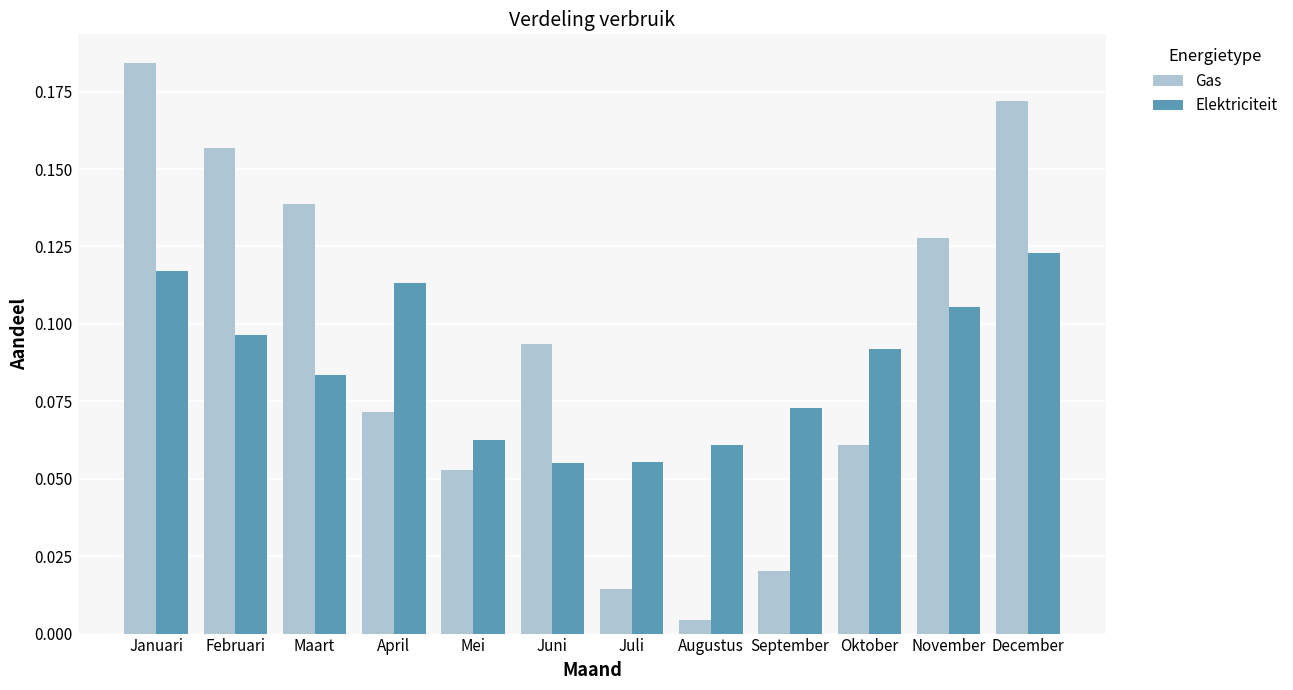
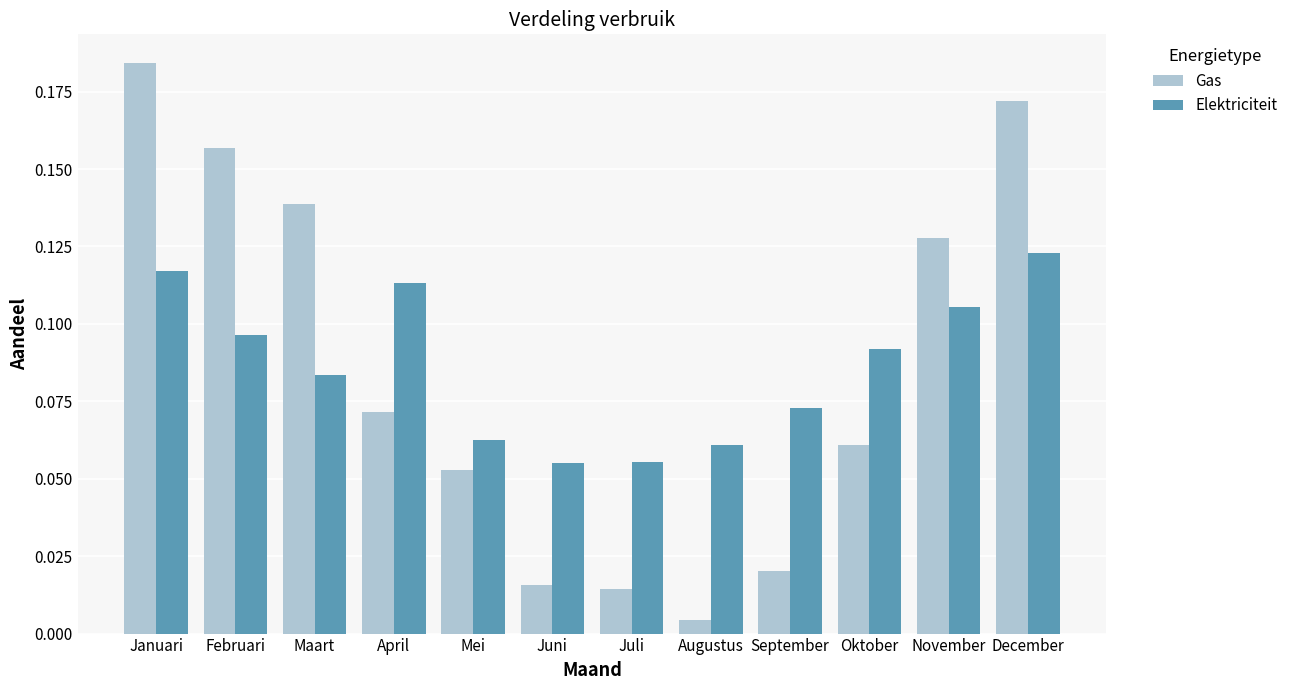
  {
    "Gas": {
      "Januari": 0.184,
      "Februari": 0.157,
      "Maart": 0.139,
      "April": 0.071,
      "Mei": 0.053,
-     "Juni": 0.093,
+     "Juni": 0.016,
      "Juli": 0.014,
      "Augustus": 0.005,
      "September": 0.020,
      "Oktober": 0.061,
      "November": 0.128,
      "December": 0.172
    },
    "Elektriciteit": {
      "Januari": 0.117,
      "Februari": 0.097,
      "Maart": 0.083,
      "April": 0.113,
      "Mei": 0.062,
      "Juni": 0.055,
      "Juli": 0.056,
      "Augustus": 0.061,
      "September": 0.073,
      "Oktober": 0.092,
      "November": 0.106,
      "December": 0.123
    }
  }
